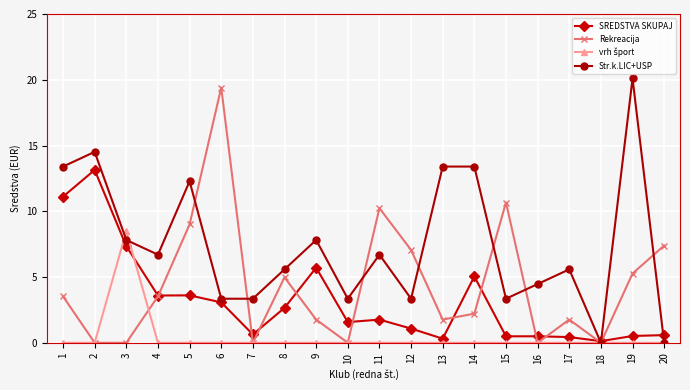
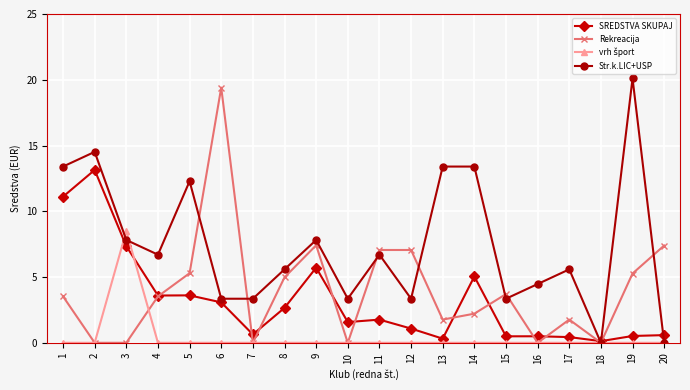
  {
    "Rekreacija": {
      "1": 3.5,
      "3": 0.0,
-     "5": 9.0,
+     "5": 5.3,
      "6": 19.4,
      "8": 5.0,
-     "9": 1.8,
-     "11": 10.2,
+     "9": 7.4,
+     "11": 7.1,
      "12": 7.1,
      "13": 1.8,
      "14": 2.2,
-     "15": 10.7,
+     "15": 3.7,
      "17": 1.8,
      "19": 5.3,
      "20": 7.4
    },
    "vrh šport": {
      "1": 0.0,
      "3": 8.5,
      "4": 0.0,
      "5": 0.0,
      "6": 0.0,
      "8": 0.0,
      "9": 0.0,
      "11": 0.0,
      "12": 0.0,
      "13": 0.0,
      "14": 0.0,
      "15": 0.0,
      "17": 0.0,
      "19": 0.0
    }
  }
